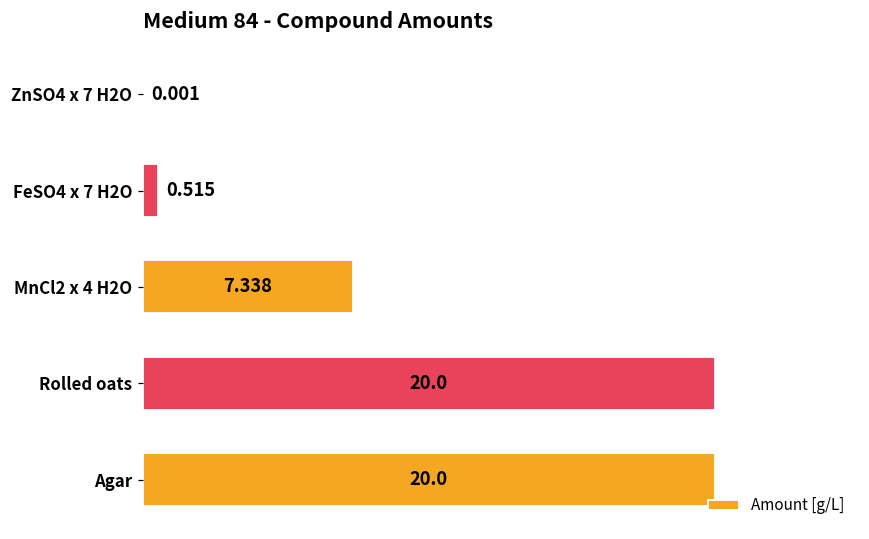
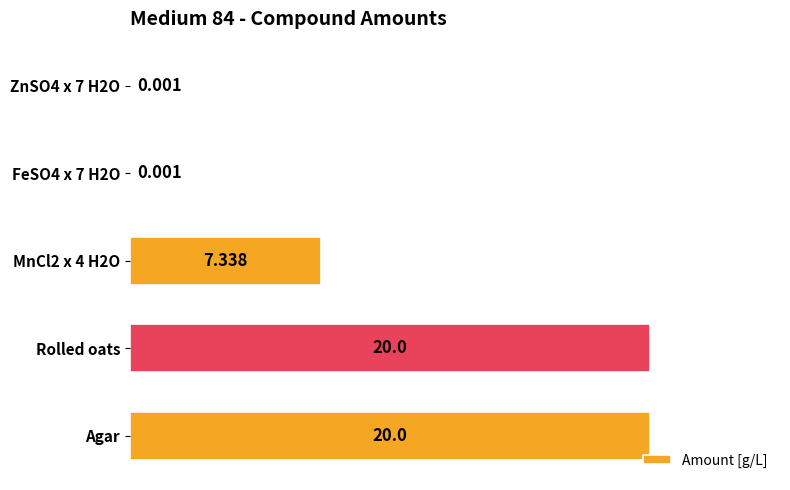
  {
    "ZnSO4 x 7 H2O": 0.001,
-   "FeSO4 x 7 H2O": 0.515,
+   "FeSO4 x 7 H2O": 0.001,
    "MnCl2 x 4 H2O": 7.338,
    "Rolled oats": 20.0,
    "Agar": 20.0
  }
